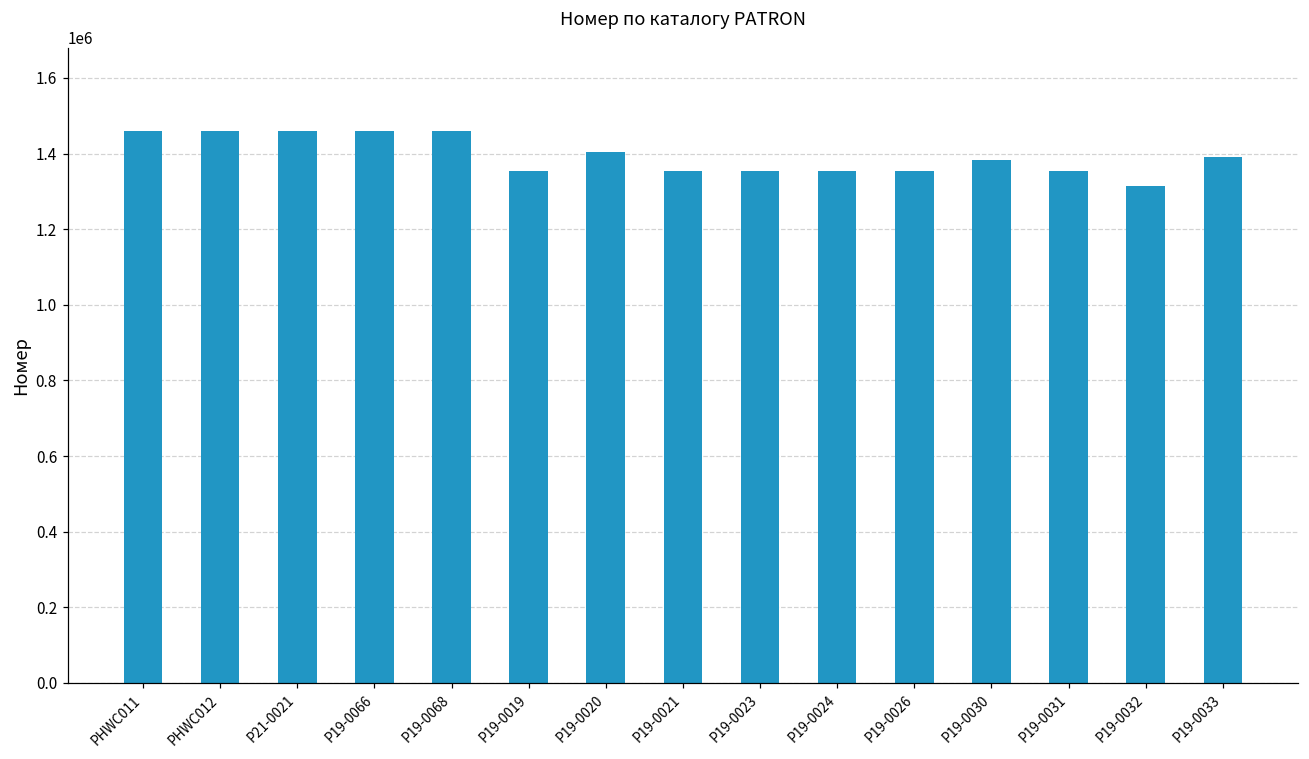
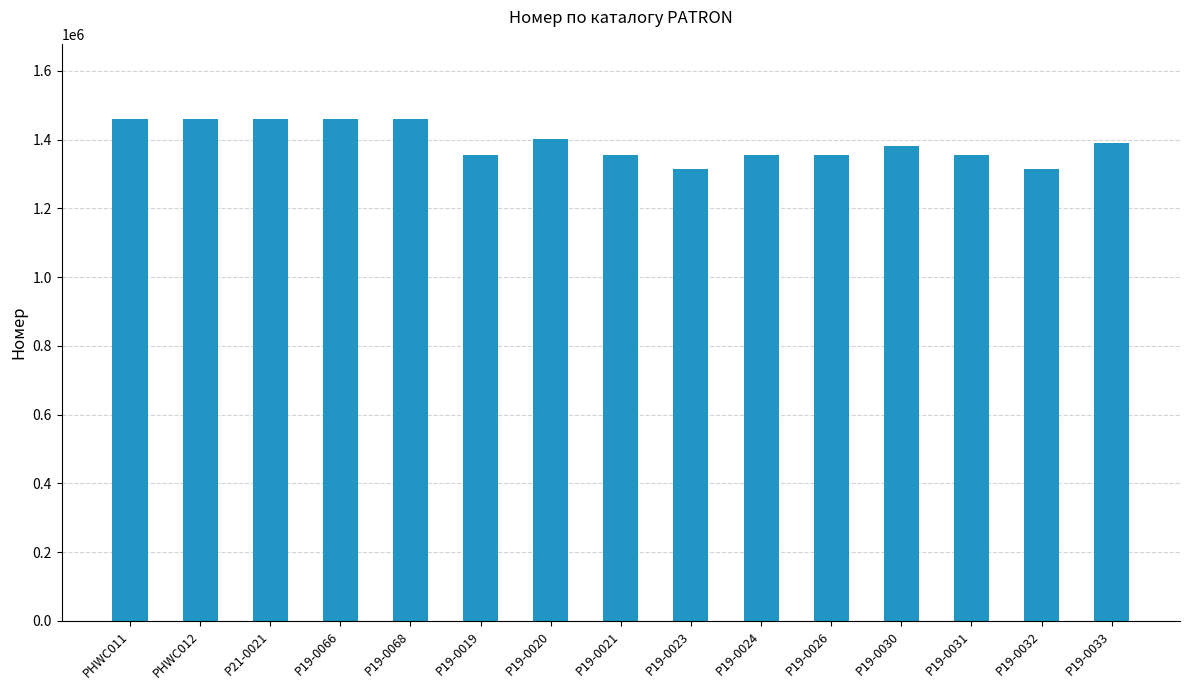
  {
    "PHWC011": 1460000,
    "PHWC012": 1460000,
    "P21-0021": 1460000,
    "P19-0066": 1460000,
    "P19-0068": 1460000,
    "P19-0019": 1360000,
    "P19-0020": 1400000,
    "P19-0021": 1360000,
-   "P19-0023": 1360000,
+   "P19-0023": 1310000,
    "P19-0024": 1360000,
    "P19-0026": 1360000,
    "P19-0030": 1380000,
    "P19-0031": 1360000,
    "P19-0032": 1310000,
    "P19-0033": 1390000
  }
